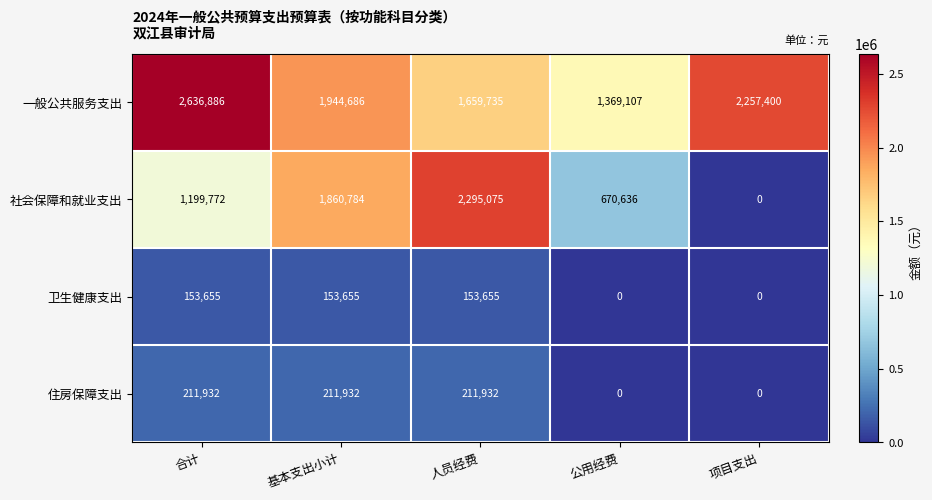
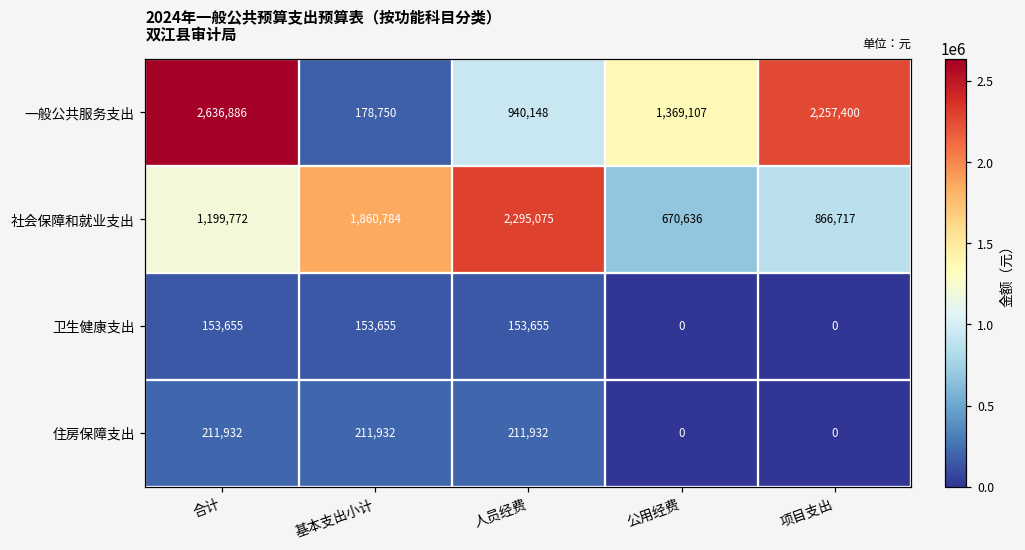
  {
    "一般公共服务支出": {
      "合计": "2,636,886",
-     "基本支出小计": "1,944,686",
-     "人员经费": "1,659,735",
+     "基本支出小计": "178,750",
+     "人员经费": "940,148",
      "公用经费": "1,369,107",
      "项目支出": "2,257,400"
    },
    "社会保障和就业支出": {
      "合计": "1,199,772",
      "基本支出小计": "1,860,784",
      "人员经费": "2,295,075",
      "公用经费": "670,636",
-     "项目支出": "0"
+     "项目支出": "866,717"
    },
    "卫生健康支出": {
      "合计": "153,655",
      "基本支出小计": "153,655",
      "人员经费": "153,655",
      "公用经费": "0",
      "项目支出": "0"
    },
    "住房保障支出": {
      "合计": "211,932",
      "基本支出小计": "211,932",
      "人员经费": "211,932",
      "公用经费": "0",
      "项目支出": "0"
    }
  }
